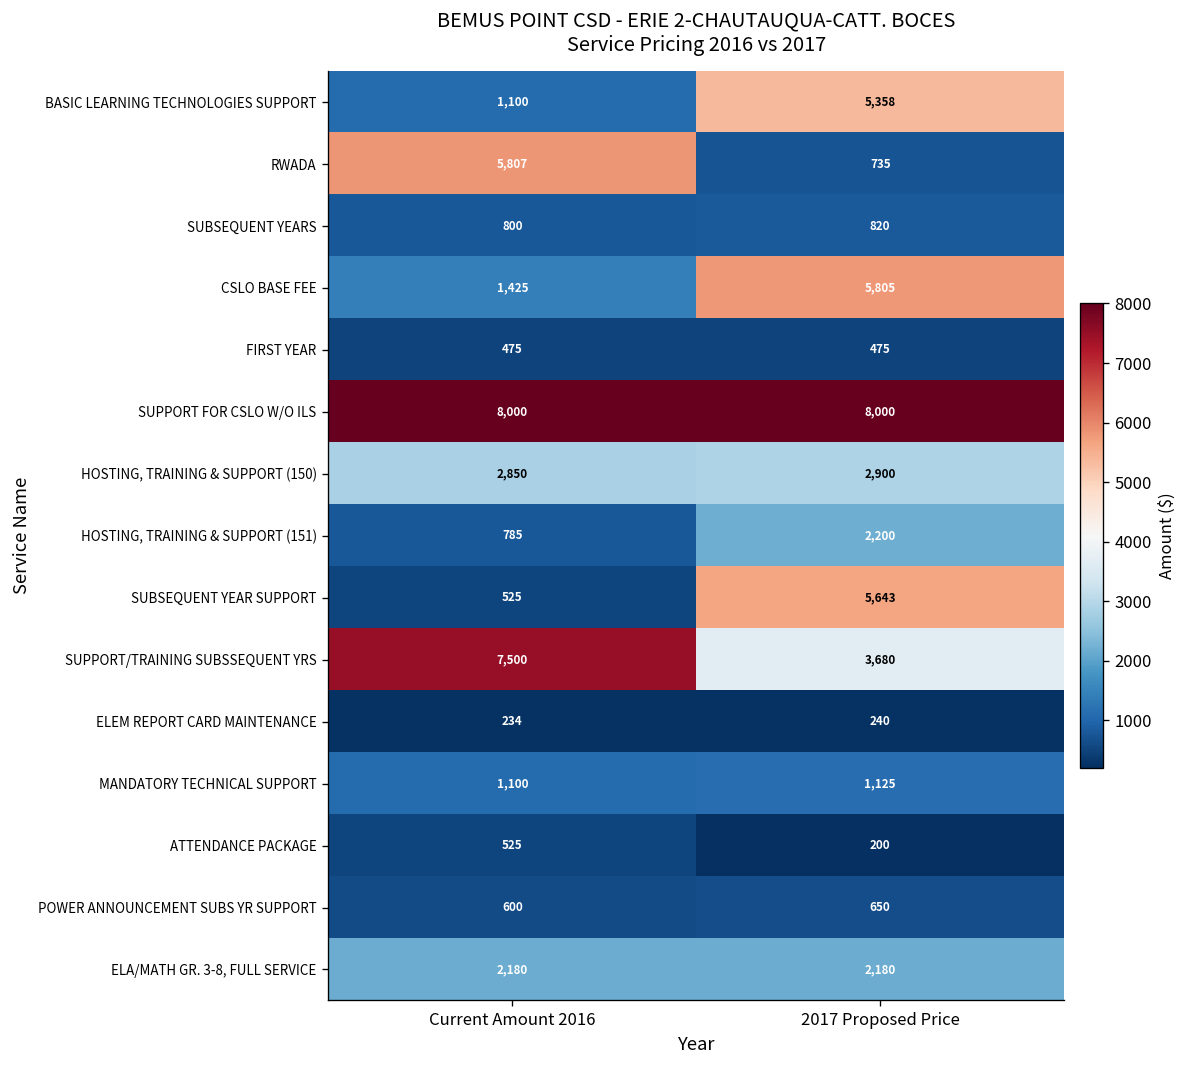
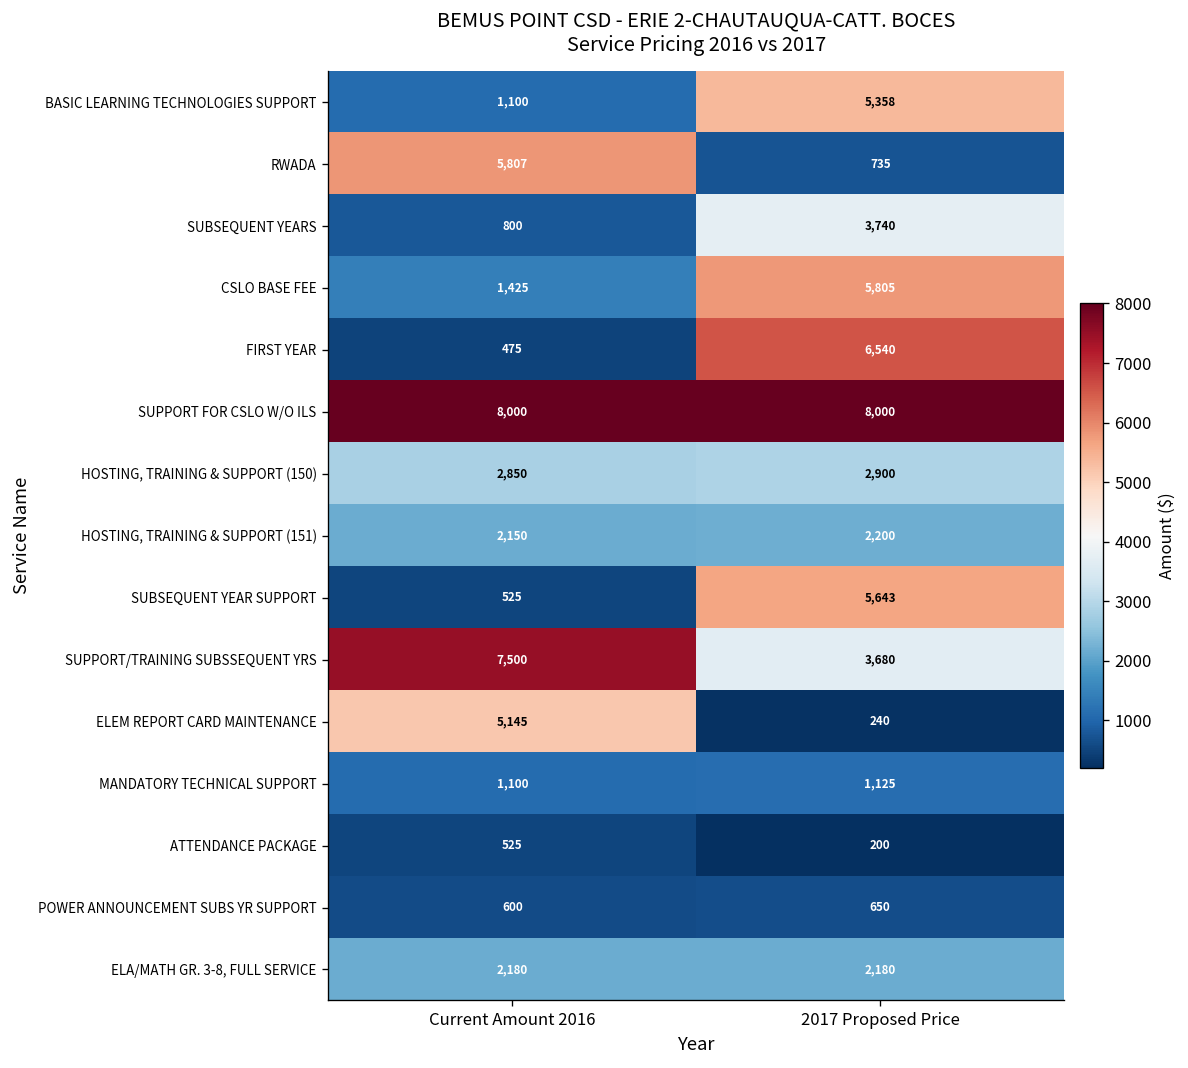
  {
    "BASIC LEARNING TECHNOLOGIES SUPPORT": {
      "Current Amount 2016": "1,100",
      "2017 Proposed Price": "5,358"
    },
    "RWADA": {
      "Current Amount 2016": "5,807",
      "2017 Proposed Price": "735"
    },
    "SUBSEQUENT YEARS": {
      "Current Amount 2016": "800",
-     "2017 Proposed Price": "820"
+     "2017 Proposed Price": "3,740"
    },
    "CSLO BASE FEE": {
      "Current Amount 2016": "1,425",
      "2017 Proposed Price": "5,805"
    },
    "FIRST YEAR": {
      "Current Amount 2016": "475",
-     "2017 Proposed Price": "475"
+     "2017 Proposed Price": "6,540"
    },
    "SUPPORT FOR CSLO W/O ILS": {
      "Current Amount 2016": "8,000",
      "2017 Proposed Price": "8,000"
    },
    "HOSTING, TRAINING & SUPPORT (150)": {
      "Current Amount 2016": "2,850",
      "2017 Proposed Price": "2,900"
    },
    "HOSTING, TRAINING & SUPPORT (151)": {
-     "Current Amount 2016": "785",
+     "Current Amount 2016": "2,150",
      "2017 Proposed Price": "2,200"
    },
    "SUBSEQUENT YEAR SUPPORT": {
      "Current Amount 2016": "525",
      "2017 Proposed Price": "5,643"
    },
    "SUPPORT/TRAINING SUBSSEQUENT YRS": {
      "Current Amount 2016": "7,500",
      "2017 Proposed Price": "3,680"
    },
    "ELEM REPORT CARD MAINTENANCE": {
-     "Current Amount 2016": "234",
+     "Current Amount 2016": "5,145",
      "2017 Proposed Price": "240"
    },
    "MANDATORY TECHNICAL SUPPORT": {
      "Current Amount 2016": "1,100",
      "2017 Proposed Price": "1,125"
    },
    "ATTENDANCE PACKAGE": {
      "Current Amount 2016": "525",
      "2017 Proposed Price": "200"
    },
    "POWER ANNOUNCEMENT SUBS YR SUPPORT": {
      "Current Amount 2016": "600",
      "2017 Proposed Price": "650"
    },
    "ELA/MATH GR. 3-8, FULL SERVICE": {
      "Current Amount 2016": "2,180",
      "2017 Proposed Price": "2,180"
    }
  }
